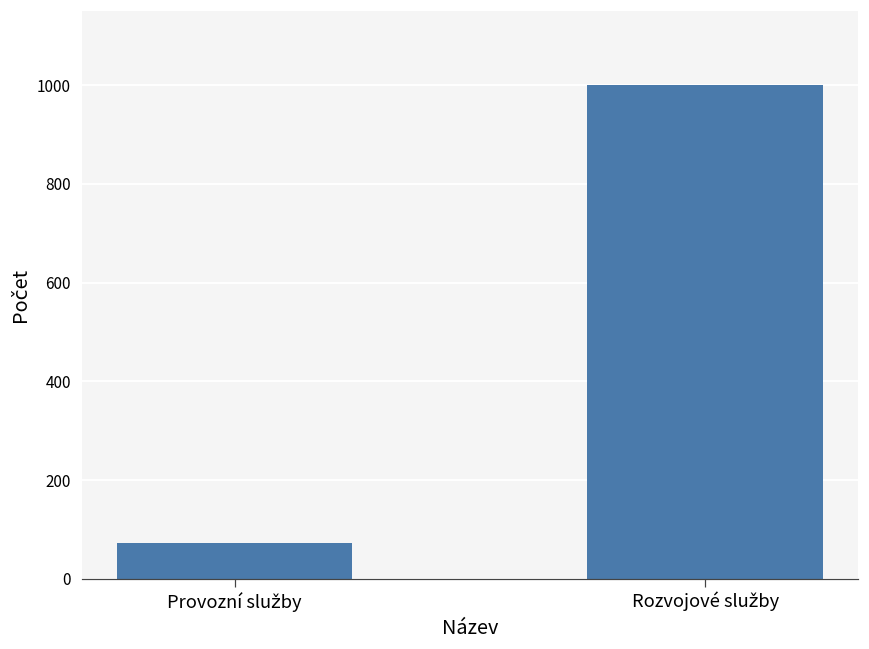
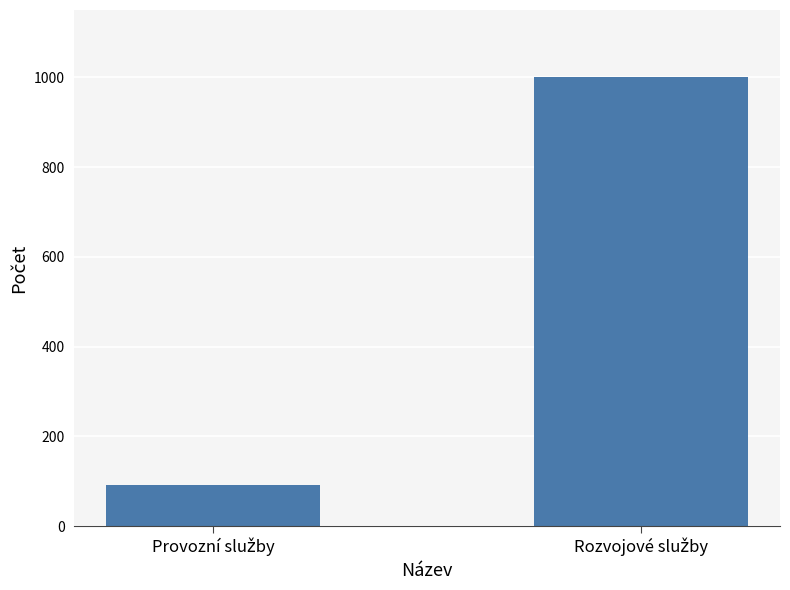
  {
-   "Provozní služby": 70,
+   "Provozní služby": 90,
    "Rozvojové služby": 1000
  }
